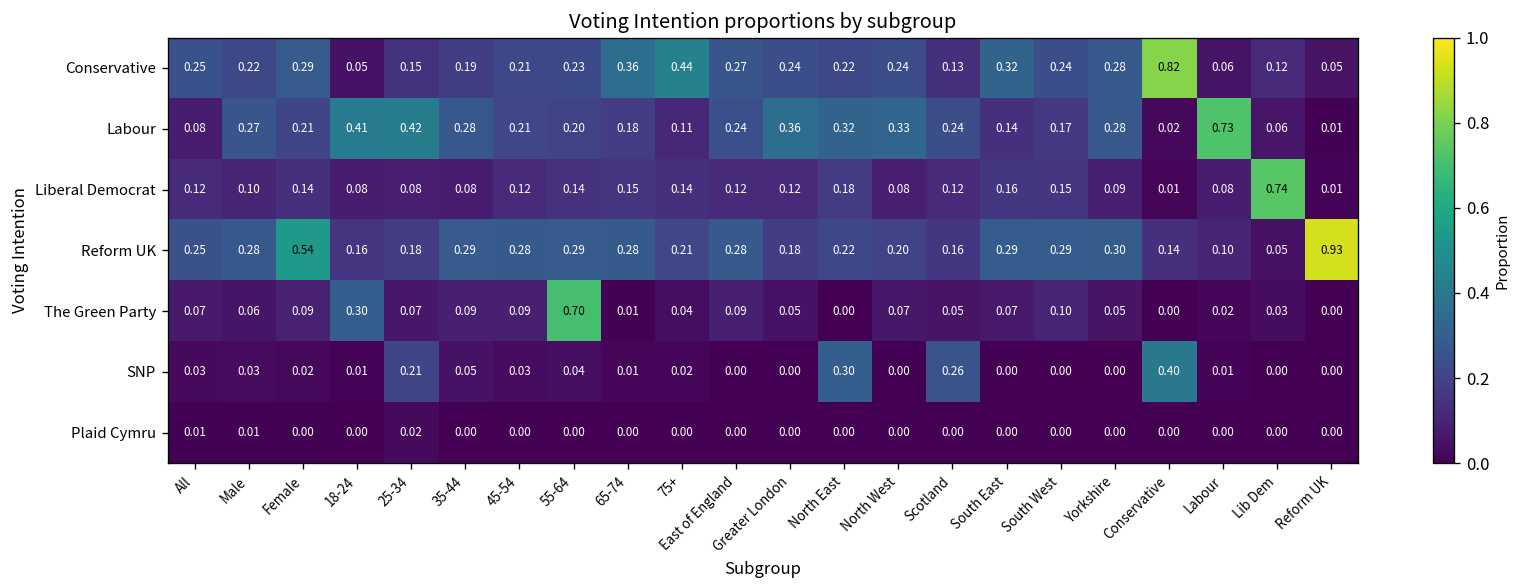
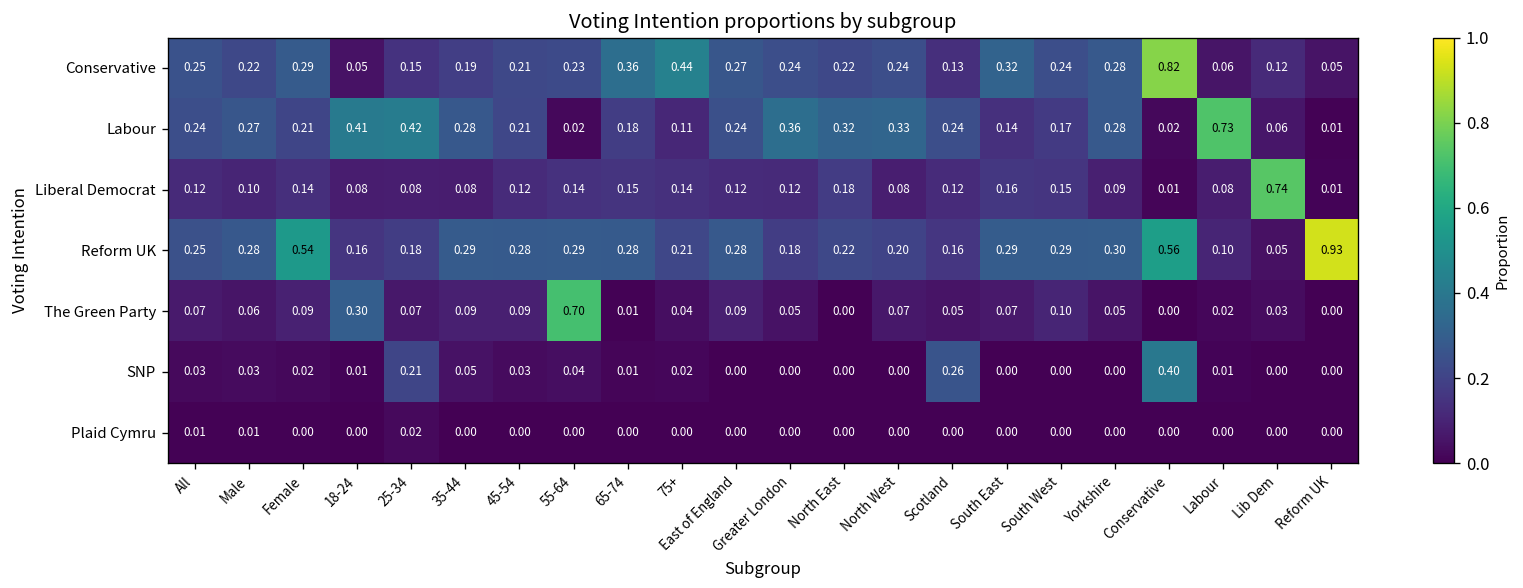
  {
    "Conservative": {
      "All": 0.25,
      "Male": 0.22,
      "Female": 0.29,
      "18-24": 0.05,
      "25-34": 0.15,
      "35-44": 0.19,
      "45-54": 0.21,
      "55-64": 0.23,
      "65-74": 0.36,
      "75+": 0.44,
      "East of England": 0.27,
      "Greater London": 0.24,
      "North East": 0.22,
      "North West": 0.24,
      "Scotland": 0.13,
      "South East": 0.32,
      "South West": 0.24,
      "Yorkshire": 0.28,
      "Conservative": 0.82,
      "Labour": 0.06,
      "Lib Dem": 0.12,
      "Reform UK": 0.05
    },
    "Labour": {
-     "All": 0.08,
+     "All": 0.24,
      "Male": 0.27,
      "Female": 0.21,
      "18-24": 0.41,
      "25-34": 0.42,
      "35-44": 0.28,
      "45-54": 0.21,
-     "55-64": 0.20,
+     "55-64": 0.02,
      "65-74": 0.18,
      "75+": 0.11,
      "East of England": 0.24,
      "Greater London": 0.36,
      "North East": 0.32,
      "North West": 0.33,
      "Scotland": 0.24,
      "South East": 0.14,
      "South West": 0.17,
      "Yorkshire": 0.28,
      "Conservative": 0.02,
      "Labour": 0.73,
      "Lib Dem": 0.06,
      "Reform UK": 0.01
    },
    "Liberal Democrat": {
      "All": 0.12,
      "Male": 0.10,
      "Female": 0.14,
      "18-24": 0.08,
      "25-34": 0.08,
      "35-44": 0.08,
      "45-54": 0.12,
      "55-64": 0.14,
      "65-74": 0.15,
      "75+": 0.14,
      "East of England": 0.12,
      "Greater London": 0.12,
      "North East": 0.18,
      "North West": 0.08,
      "Scotland": 0.12,
      "South East": 0.16,
      "South West": 0.15,
      "Yorkshire": 0.09,
      "Conservative": 0.01,
      "Labour": 0.08,
      "Lib Dem": 0.74,
      "Reform UK": 0.01
    },
    "Reform UK": {
      "All": 0.25,
      "Male": 0.28,
      "Female": 0.54,
      "18-24": 0.16,
      "25-34": 0.18,
      "35-44": 0.29,
      "45-54": 0.28,
      "55-64": 0.29,
      "65-74": 0.28,
      "75+": 0.21,
      "East of England": 0.28,
      "Greater London": 0.18,
      "North East": 0.22,
      "North West": 0.20,
      "Scotland": 0.16,
      "South East": 0.29,
      "South West": 0.29,
      "Yorkshire": 0.30,
-     "Conservative": 0.14,
+     "Conservative": 0.56,
      "Labour": 0.10,
      "Lib Dem": 0.05,
      "Reform UK": 0.93
    },
    "The Green Party": {
      "All": 0.07,
      "Male": 0.06,
      "Female": 0.09,
      "18-24": 0.30,
      "25-34": 0.07,
      "35-44": 0.09,
      "45-54": 0.09,
      "55-64": 0.70,
      "65-74": 0.01,
      "75+": 0.04,
      "East of England": 0.09,
      "Greater London": 0.05,
      "North East": 0.00,
      "North West": 0.07,
      "Scotland": 0.05,
      "South East": 0.07,
      "South West": 0.10,
      "Yorkshire": 0.05,
      "Conservative": 0.00,
      "Labour": 0.02,
      "Lib Dem": 0.03,
      "Reform UK": 0.00
    },
    "SNP": {
      "All": 0.03,
      "Male": 0.03,
      "Female": 0.02,
      "18-24": 0.01,
      "25-34": 0.21,
      "35-44": 0.05,
      "45-54": 0.03,
      "55-64": 0.04,
      "65-74": 0.01,
      "75+": 0.02,
      "East of England": 0.00,
      "Greater London": 0.00,
-     "North East": 0.30,
+     "North East": 0.00,
      "North West": 0.00,
      "Scotland": 0.26,
      "South East": 0.00,
      "South West": 0.00,
      "Yorkshire": 0.00,
      "Conservative": 0.40,
      "Labour": 0.01,
      "Lib Dem": 0.00,
      "Reform UK": 0.00
    },
    "Plaid Cymru": {
      "All": 0.01,
      "Male": 0.01,
      "Female": 0.00,
      "18-24": 0.00,
      "25-34": 0.02,
      "35-44": 0.00,
      "45-54": 0.00,
      "55-64": 0.00,
      "65-74": 0.00,
      "75+": 0.00,
      "East of England": 0.00,
      "Greater London": 0.00,
      "North East": 0.00,
      "North West": 0.00,
      "Scotland": 0.00,
      "South East": 0.00,
      "South West": 0.00,
      "Yorkshire": 0.00,
      "Conservative": 0.00,
      "Labour": 0.00,
      "Lib Dem": 0.00,
      "Reform UK": 0.00
    }
  }
